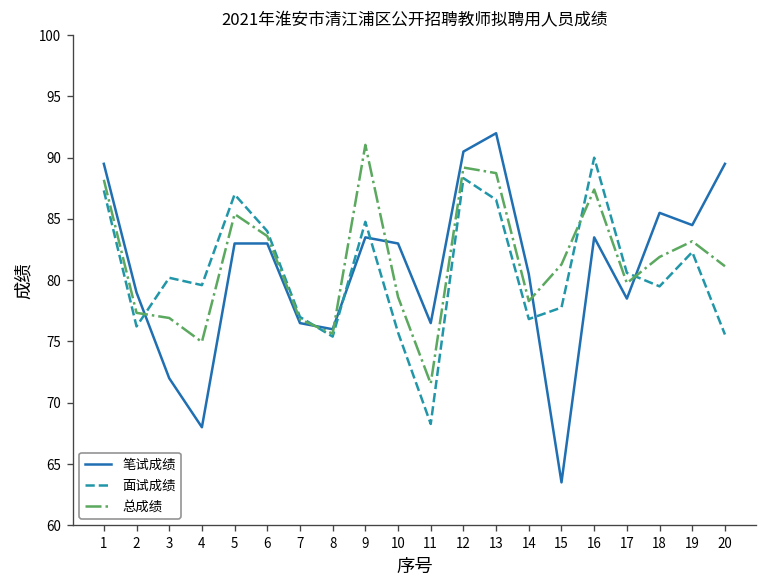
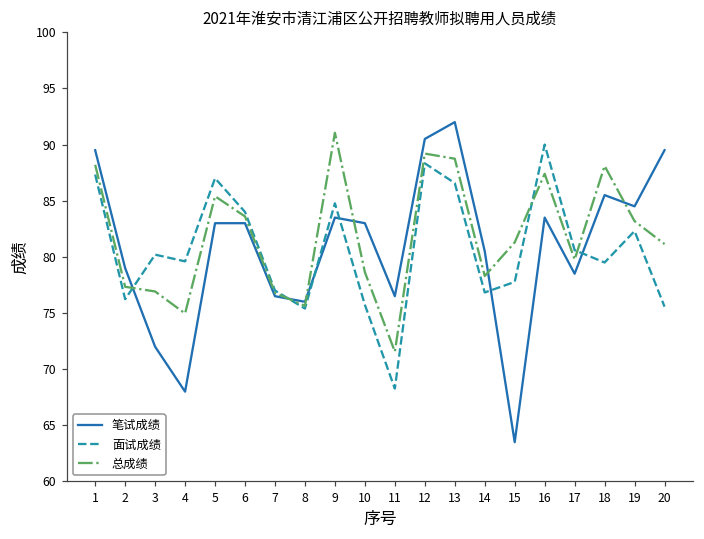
  {
    "总成绩": {
      "1": 88.2,
      "2": 77.3,
      "3": 76.9,
      "4": 75.0,
      "5": 85.4,
      "6": 83.6,
      "9": 91.0,
      "10": 78.6,
      "11": 71.6,
      "12": 89.2,
      "13": 88.7,
      "14": 78.3,
      "15": 81.3,
      "16": 87.4,
      "17": 79.8,
-     "18": 81.9,
+     "18": 88.1,
      "19": 83.2,
      "20": 81.1
    }
  }
